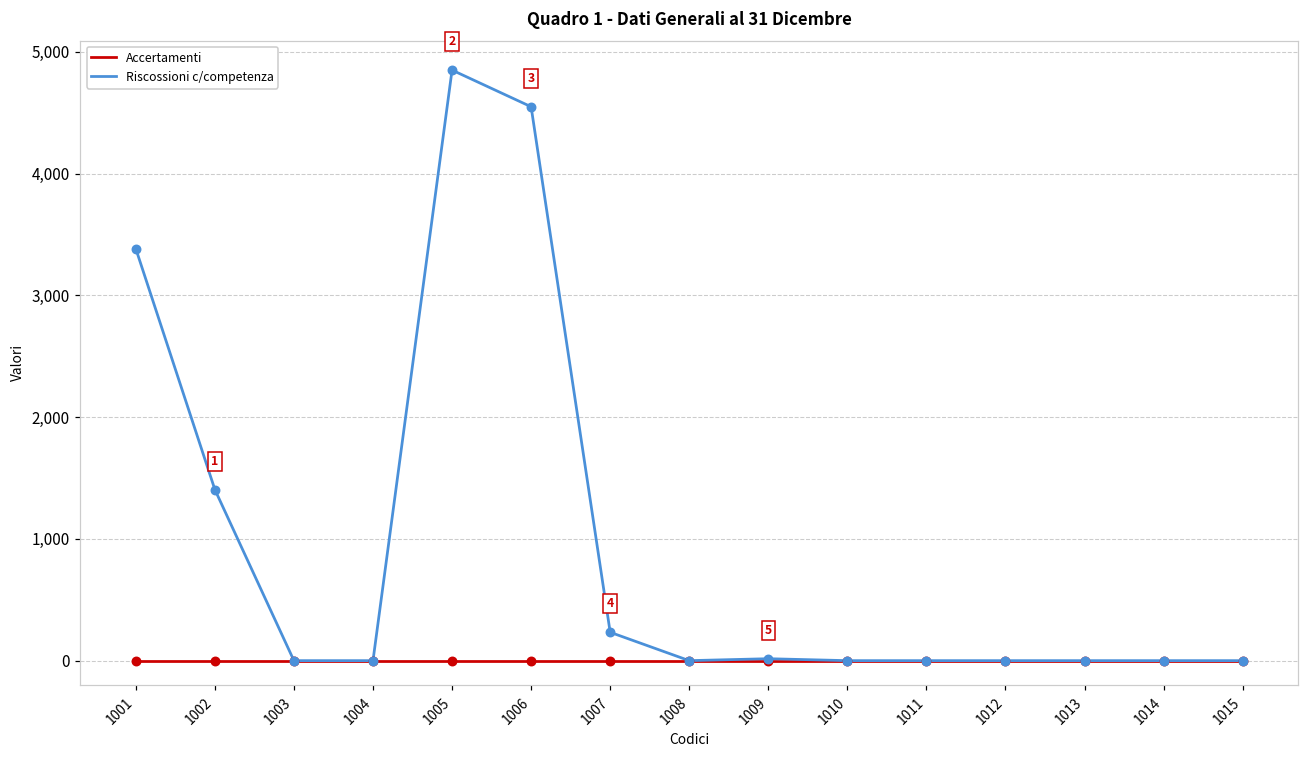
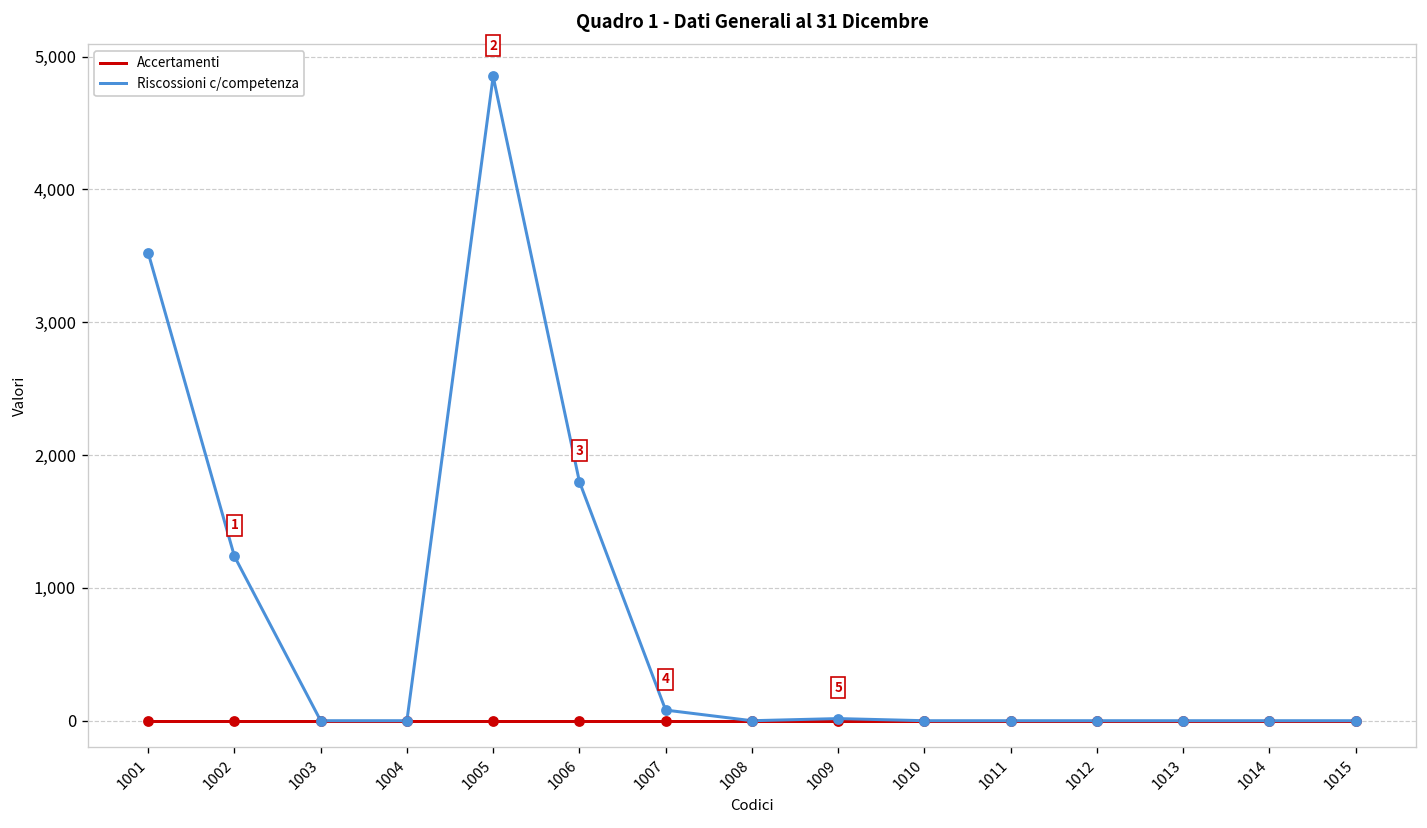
  {
    "Accertamenti": {
      "1001": "0",
      "1002": "0",
      "1005": "0",
      "1006": "0",
      "1007": "0"
    },
    "Riscossioni c/competenza": {
-     "1001": "3,380",
-     "1002": "1,410",
-     "1006": "4,550",
-     "1007": "230"
+     "1001": "3,520",
+     "1002": "1,240",
+     "1006": "1,800",
+     "1007": "80"
    }
  }
